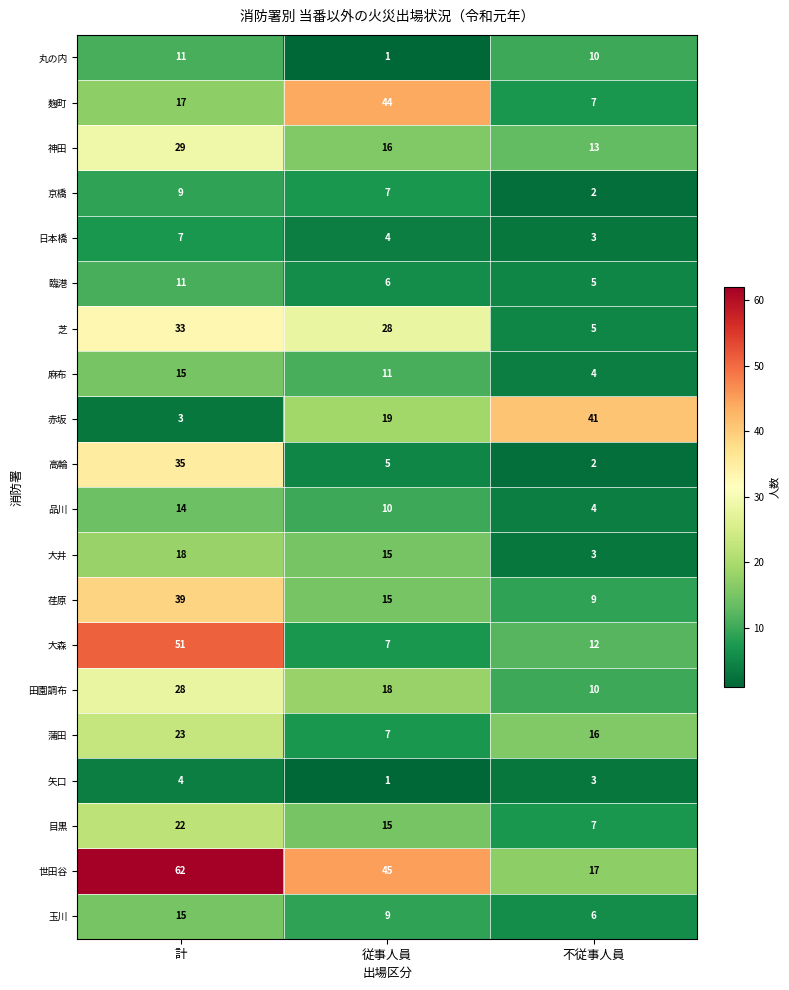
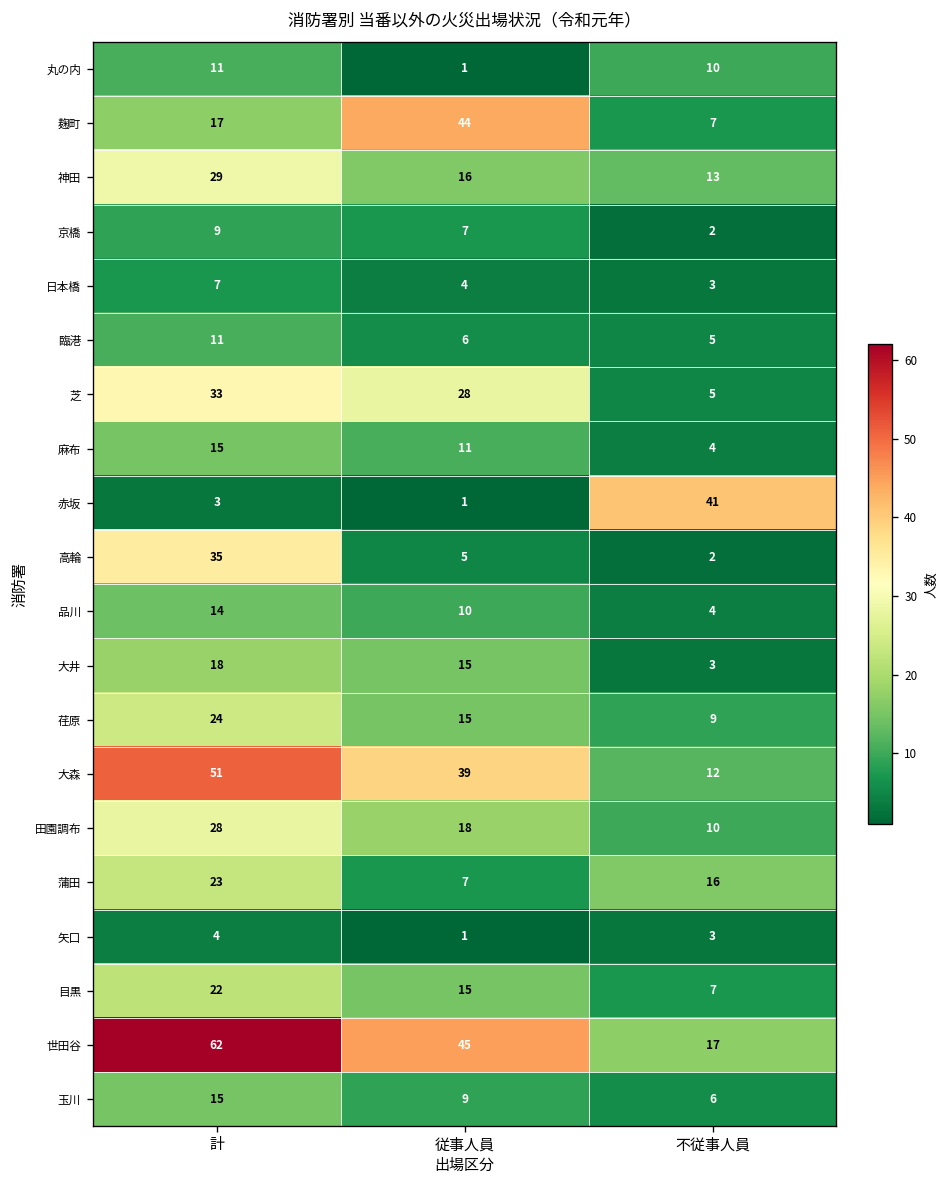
  {
    "丸の内": {
      "計": 11,
      "従事人員": 1,
      "不従事人員": 10
    },
    "麹町": {
      "計": 17,
      "従事人員": 44,
      "不従事人員": 7
    },
    "神田": {
      "計": 29,
      "従事人員": 16,
      "不従事人員": 13
    },
    "京橋": {
      "計": 9,
      "従事人員": 7,
      "不従事人員": 2
    },
    "日本橋": {
      "計": 7,
      "従事人員": 4,
      "不従事人員": 3
    },
    "臨港": {
      "計": 11,
      "従事人員": 6,
      "不従事人員": 5
    },
    "芝": {
      "計": 33,
      "従事人員": 28,
      "不従事人員": 5
    },
    "麻布": {
      "計": 15,
      "従事人員": 11,
      "不従事人員": 4
    },
    "赤坂": {
      "計": 3,
-     "従事人員": 19,
+     "従事人員": 1,
      "不従事人員": 41
    },
    "高輪": {
      "計": 35,
      "従事人員": 5,
      "不従事人員": 2
    },
    "品川": {
      "計": 14,
      "従事人員": 10,
      "不従事人員": 4
    },
    "大井": {
      "計": 18,
      "従事人員": 15,
      "不従事人員": 3
    },
    "荏原": {
-     "計": 39,
+     "計": 24,
      "従事人員": 15,
      "不従事人員": 9
    },
    "大森": {
      "計": 51,
-     "従事人員": 7,
+     "従事人員": 39,
      "不従事人員": 12
    },
    "田園調布": {
      "計": 28,
      "従事人員": 18,
      "不従事人員": 10
    },
    "蒲田": {
      "計": 23,
      "従事人員": 7,
      "不従事人員": 16
    },
    "矢口": {
      "計": 4,
      "従事人員": 1,
      "不従事人員": 3
    },
    "目黒": {
      "計": 22,
      "従事人員": 15,
      "不従事人員": 7
    },
    "世田谷": {
      "計": 62,
      "従事人員": 45,
      "不従事人員": 17
    },
    "玉川": {
      "計": 15,
      "従事人員": 9,
      "不従事人員": 6
    }
  }
